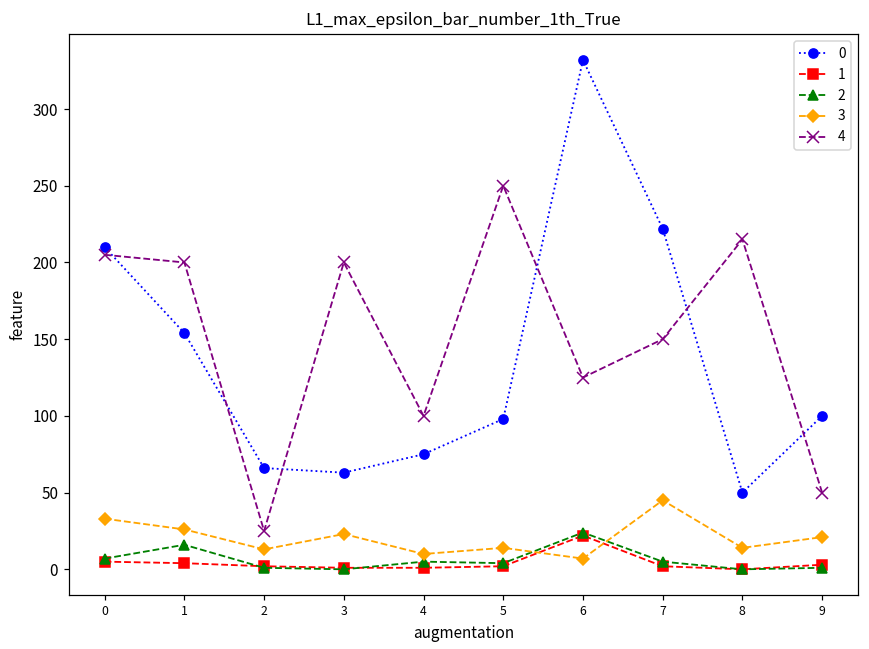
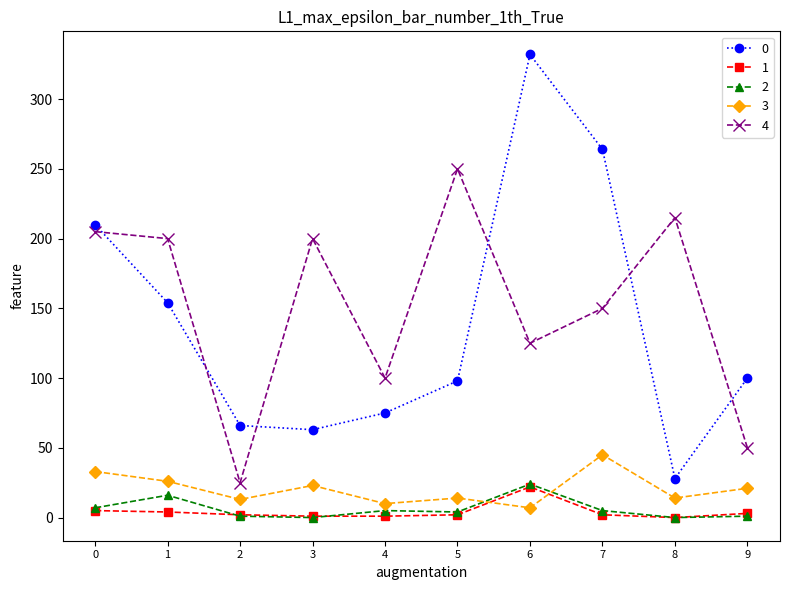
  {
    "0": {
      "0": 210,
      "1": 154,
      "2": 66,
      "3": 63,
      "4": 75,
      "5": 98,
      "6": 332,
-     "7": 222,
-     "8": 50,
+     "7": 264,
+     "8": 28,
      "9": 100
    },
    "1": {
      "0": 5,
      "1": 4,
      "4": 1,
      "5": 2,
      "6": 22,
      "7": 2,
      "9": 3
    },
    "2": {
      "0": 7,
      "1": 16,
      "4": 5,
      "5": 4,
      "6": 24,
      "7": 5,
      "9": 1
    },
    "3": {
      "0": 33,
      "1": 26,
      "2": 13,
      "3": 23,
      "4": 10,
      "5": 14,
      "6": 7,
      "7": 45,
      "8": 14,
      "9": 21
    },
    "4": {
      "0": 205,
      "1": 200,
      "2": 25,
      "3": 200,
      "4": 100,
      "5": 250,
      "6": 125,
      "7": 150,
      "8": 215,
      "9": 50
    }
  }
